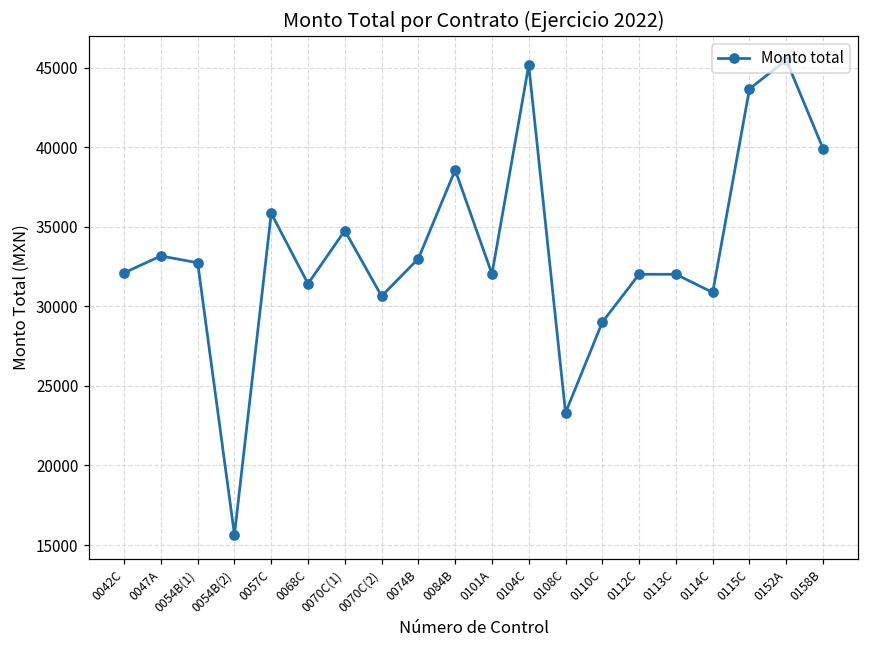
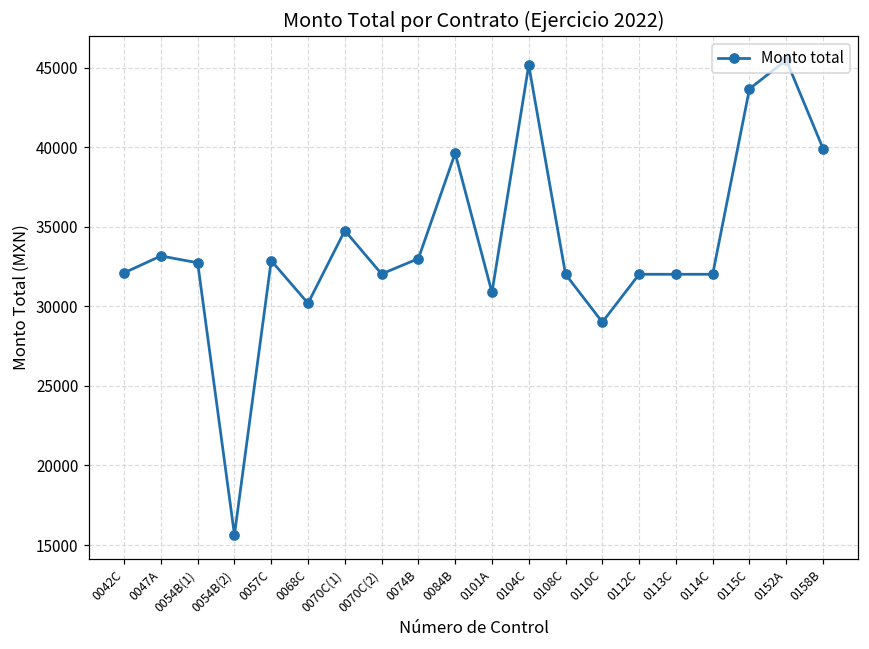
  {
    "0042C": 32100,
    "0047A": 33200,
    "0054B(1)": 32700,
    "0054B(2)": 15600,
-   "0057C": 35800,
-   "0068C": 31400,
+   "0057C": 32900,
+   "0068C": 30200,
    "0070C(1)": 34800,
-   "0070C(2)": 30600,
+   "0070C(2)": 32000,
    "0074B": 33000,
-   "0084B": 38600,
-   "0101A": 32000,
+   "0084B": 39600,
+   "0101A": 30900,
    "0104C": 45200,
-   "0108C": 23300,
+   "0108C": 32000,
    "0110C": 29000,
    "0112C": 32000,
    "0113C": 32000,
-   "0114C": 30900,
+   "0114C": 32000,
    "0115C": 43700,
    "0158B": 39900
  }
